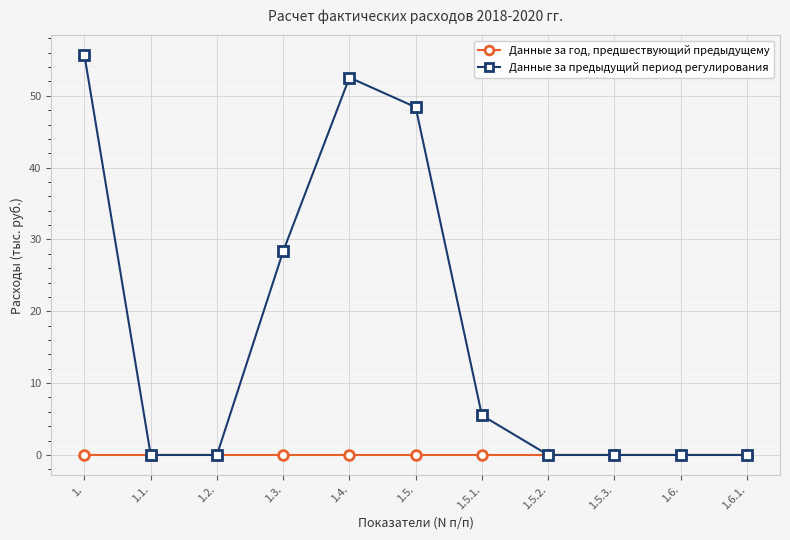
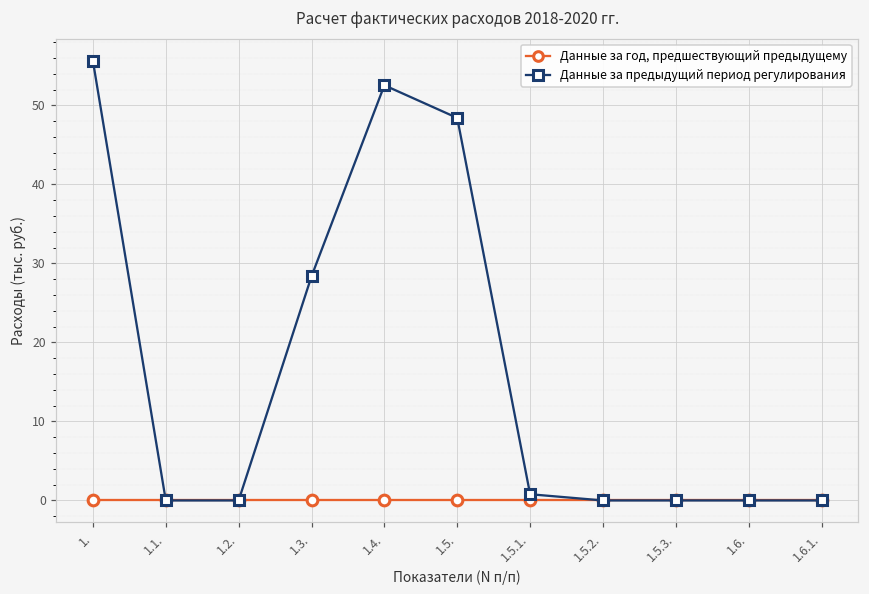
  {
    "Данные за год, предшествующий предыдущему": {
      "1.": 0,
      "1.3.": 0,
      "1.4.": 0,
      "1.5.": 0,
      "1.5.1.": 0
    },
    "Данные за предыдущий период регулирования": {
      "1.": 56,
      "1.3.": 28,
      "1.4.": 53,
      "1.5.": 48,
-     "1.5.1.": 6
+     "1.5.1.": 1
    }
  }
